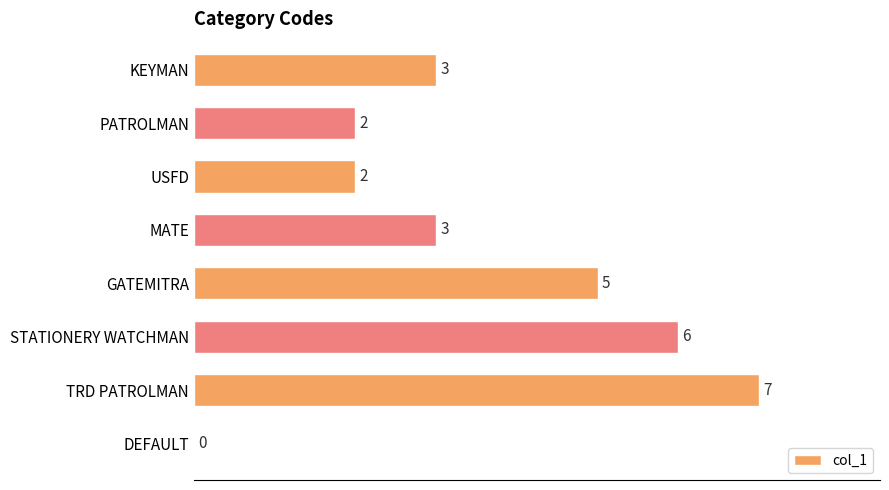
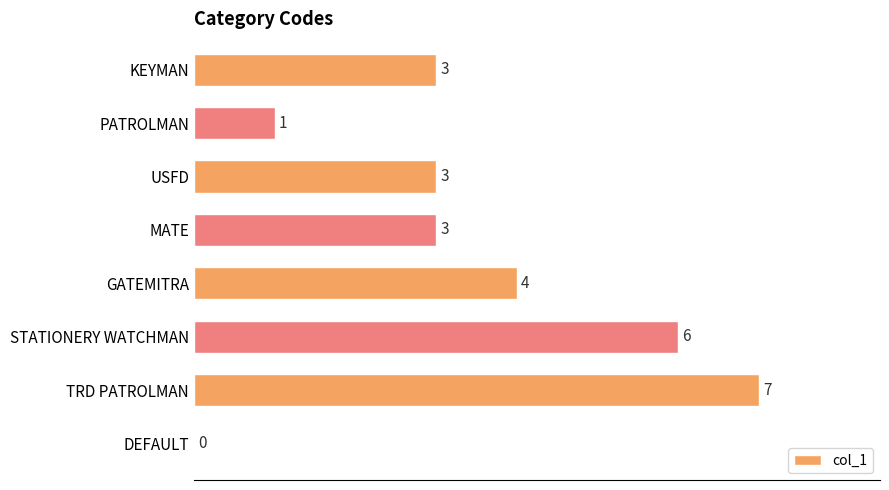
  {
    "KEYMAN": 3,
-   "PATROLMAN": 2,
-   "USFD": 2,
+   "PATROLMAN": 1,
+   "USFD": 3,
    "MATE": 3,
-   "GATEMITRA": 5,
+   "GATEMITRA": 4,
    "STATIONERY WATCHMAN": 6,
    "TRD PATROLMAN": 7,
    "DEFAULT": 0
  }
